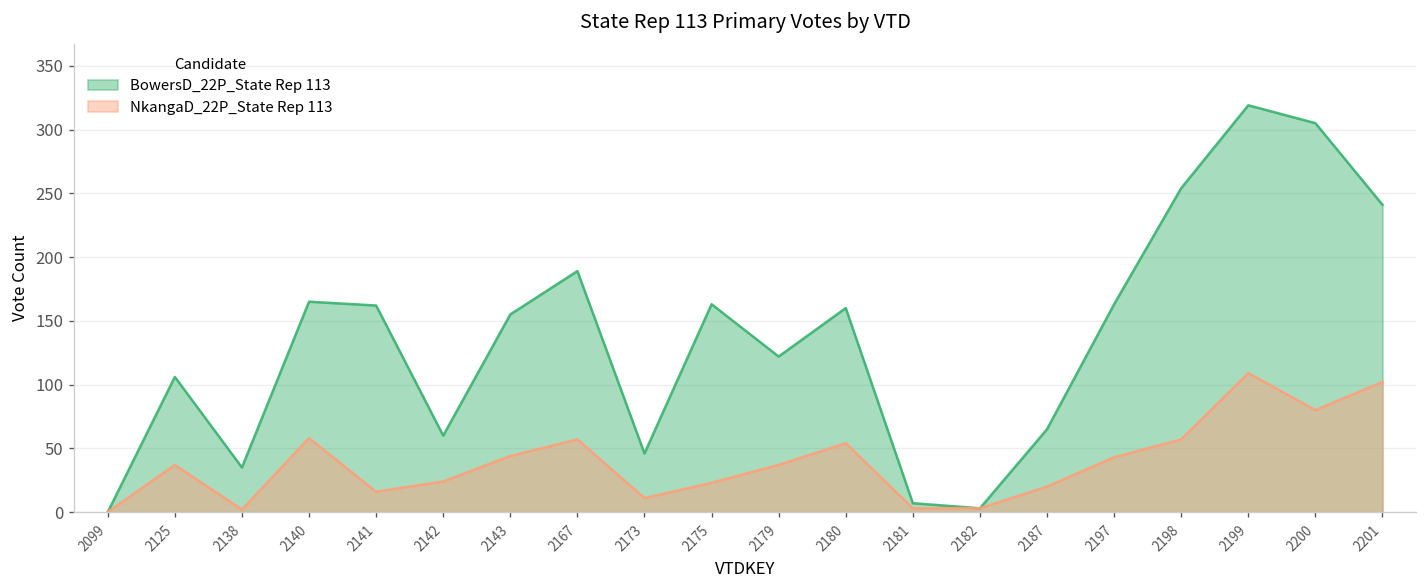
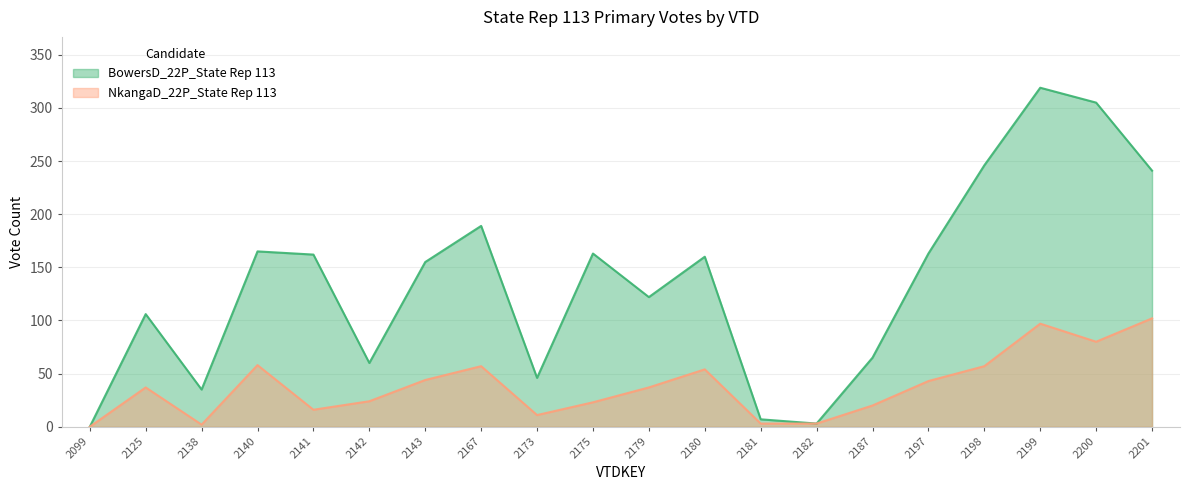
  {
    "BowersD_22P_State Rep 113": {
      "2125": 106,
      "2138": 35,
      "2140": 165,
      "2141": 162,
      "2142": 60,
      "2143": 155,
      "2167": 189,
      "2173": 46,
      "2175": 163,
      "2179": 122,
      "2180": 160,
      "2181": 7,
      "2187": 65,
      "2197": 163,
-     "2198": 254,
+     "2198": 246,
      "2199": 319,
      "2200": 305,
      "2201": 241
    },
    "NkangaD_22P_State Rep 113": {
      "2125": 37,
      "2138": 2,
      "2140": 58,
      "2141": 16,
      "2142": 24,
      "2143": 44,
      "2167": 57,
      "2173": 11,
      "2175": 23,
      "2179": 37,
      "2180": 54,
      "2181": 3,
      "2187": 20,
      "2197": 43,
      "2198": 57,
-     "2199": 109,
+     "2199": 97,
      "2200": 80,
      "2201": 102
    }
  }
